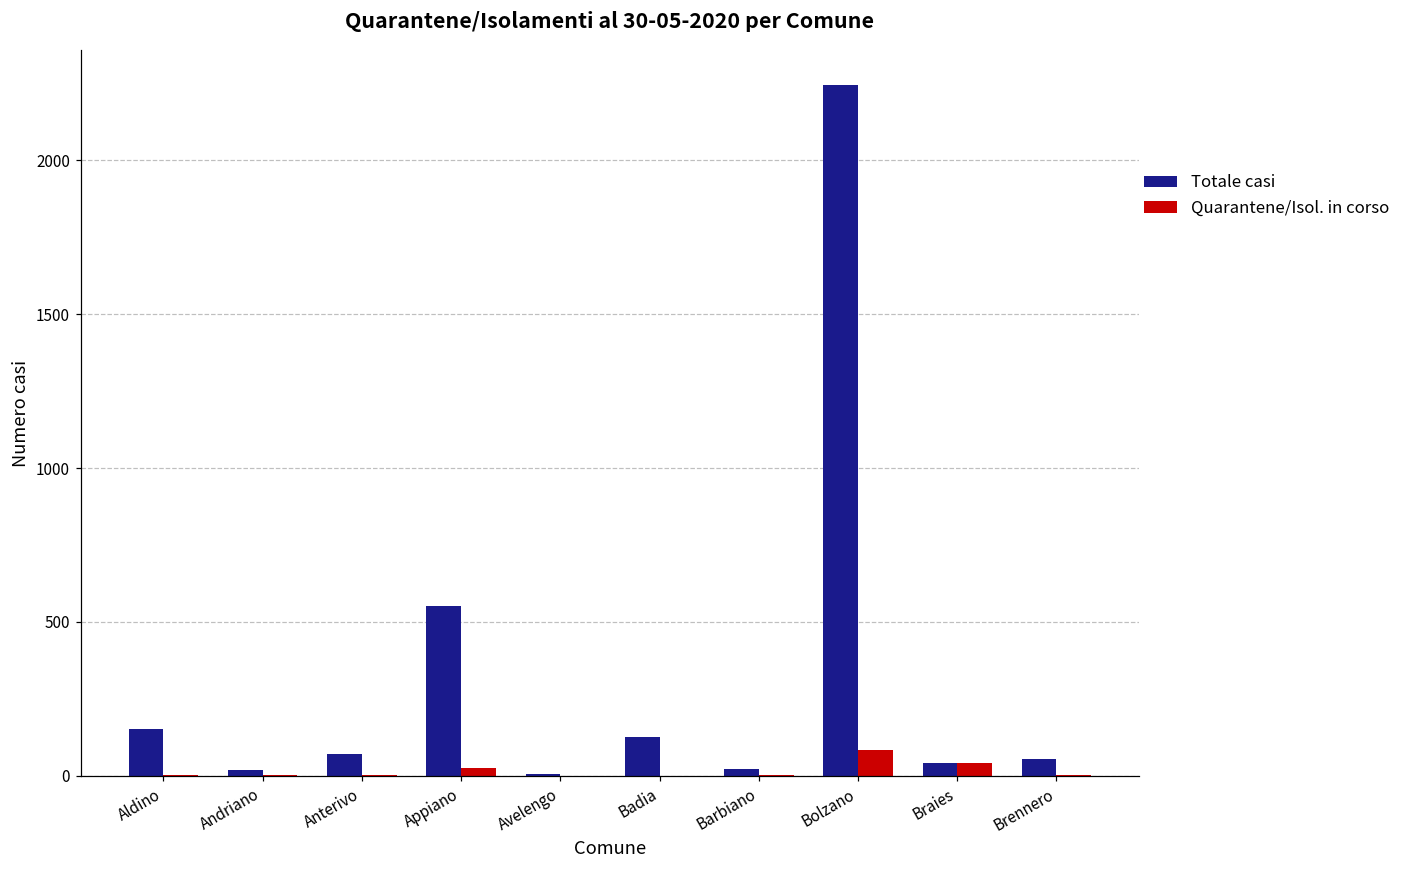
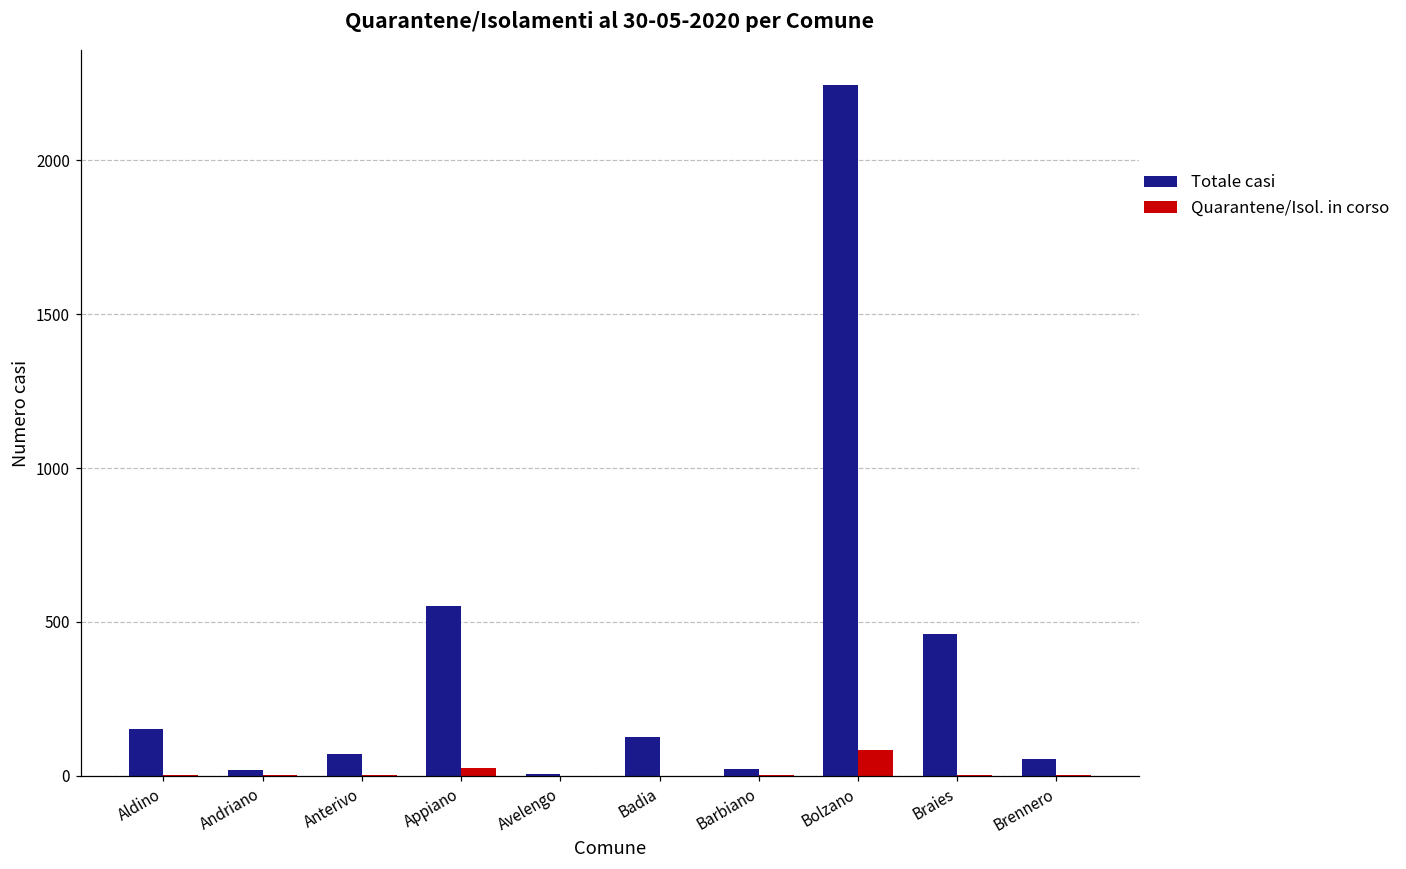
  {
    "Totale casi": {
      "Aldino": 150,
      "Andriano": 20,
      "Anterivo": 70,
      "Appiano": 550,
      "Badia": 130,
      "Barbiano": 20,
      "Bolzano": 2250,
-     "Braies": 40,
+     "Braies": 460,
      "Brennero": 50
    },
    "Quarantene/Isol. in corso": {
      "Appiano": 20,
      "Avelengo": 0,
      "Badia": 0,
      "Bolzano": 80,
-     "Braies": 40
+     "Braies": 0
    }
  }
